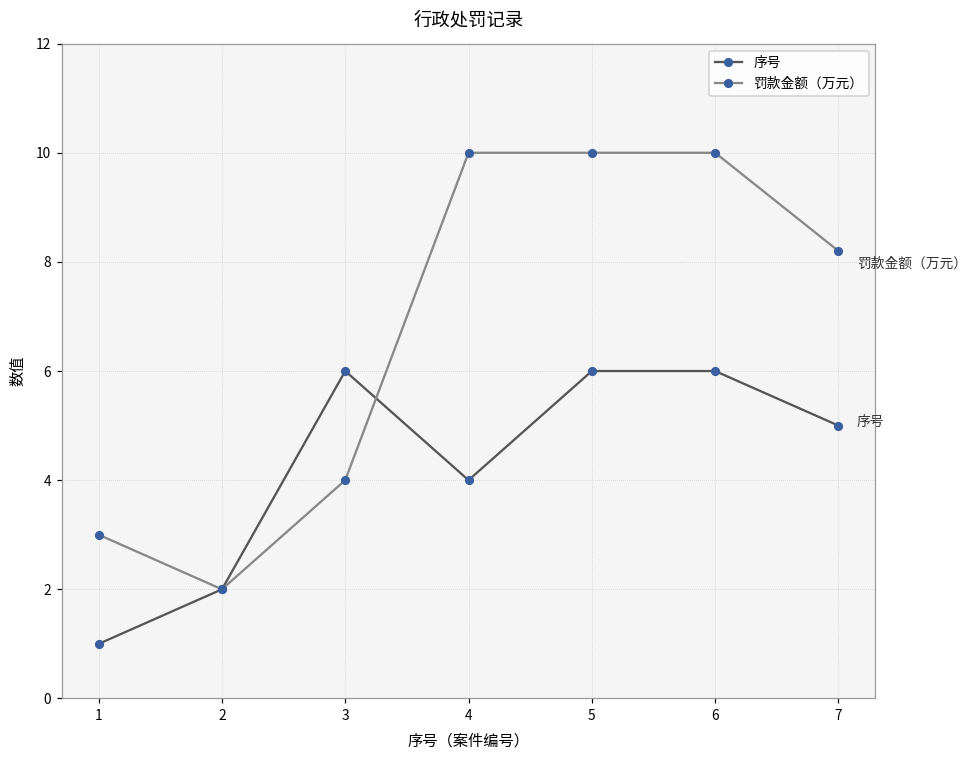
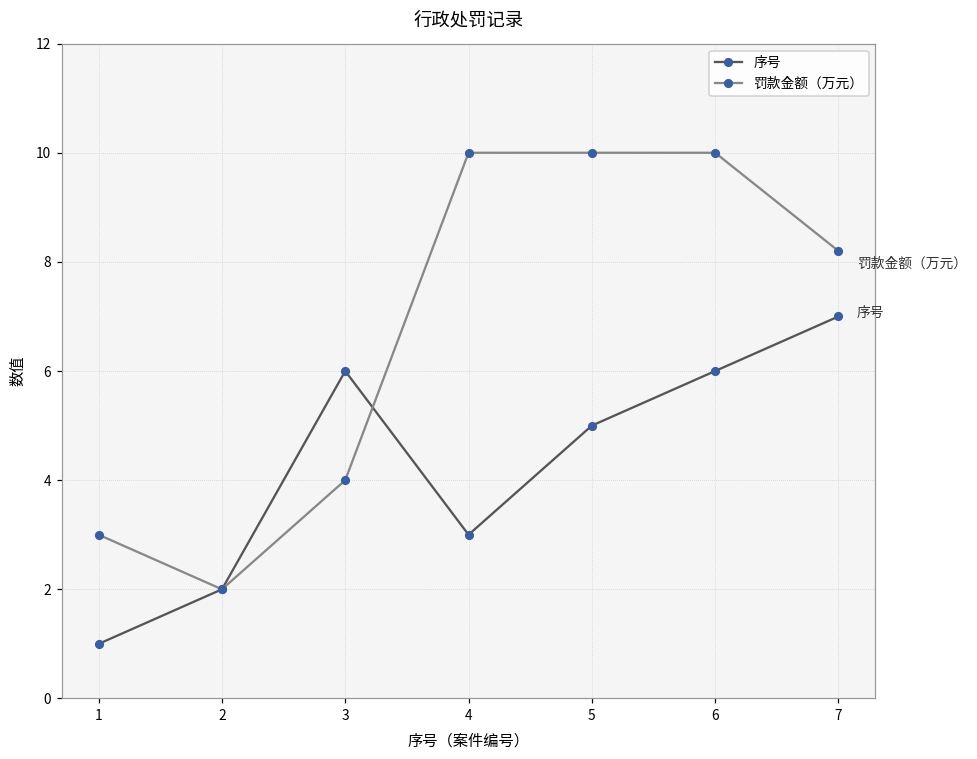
  {
    "序号": {
      "1": 1,
      "3": 6,
-     "4": 4,
-     "5": 6,
+     "4": 3,
+     "5": 5,
      "6": 6,
-     "7": 5
+     "7": 7
    },
    "罚款金额（万元）": {
      "1": 3,
      "3": 4,
      "4": 10,
      "5": 10,
      "6": 10,
      "7": 8.2
    }
  }
